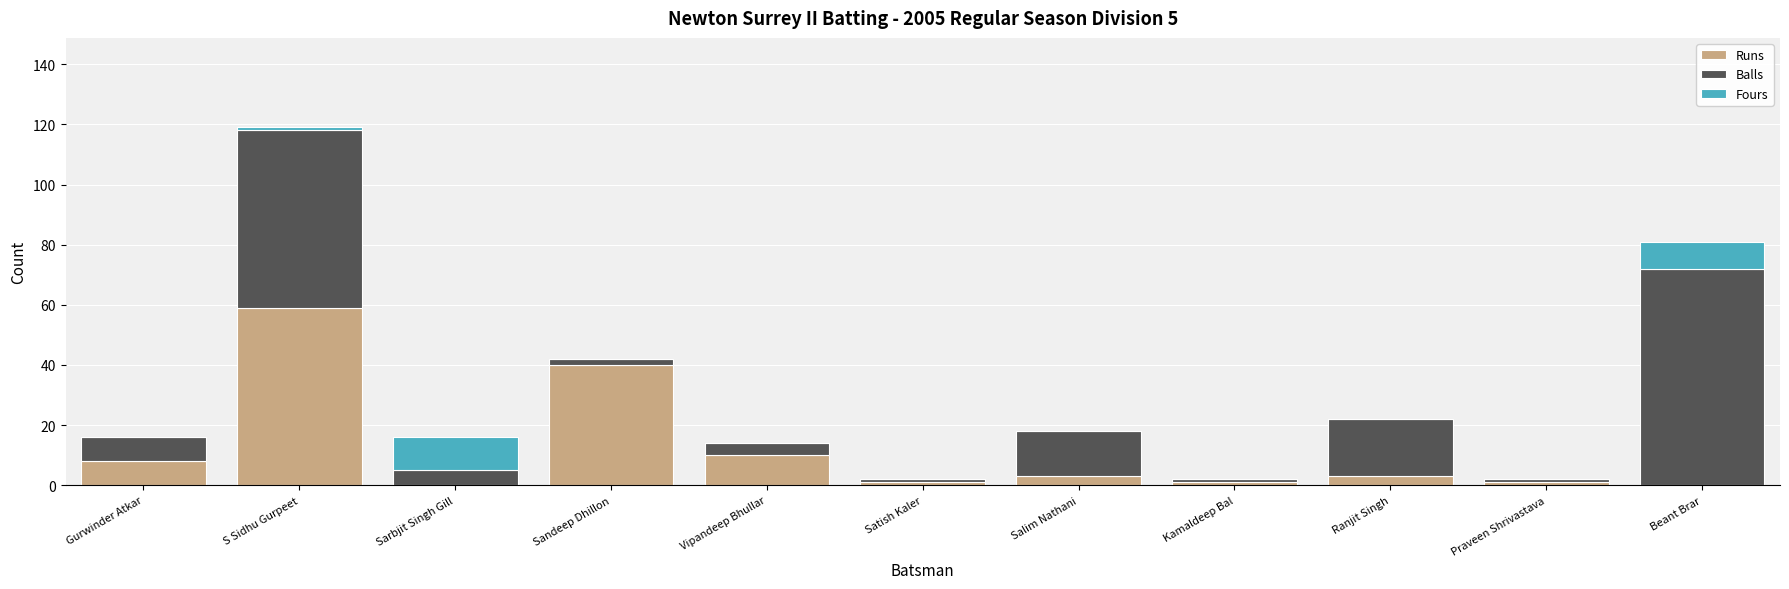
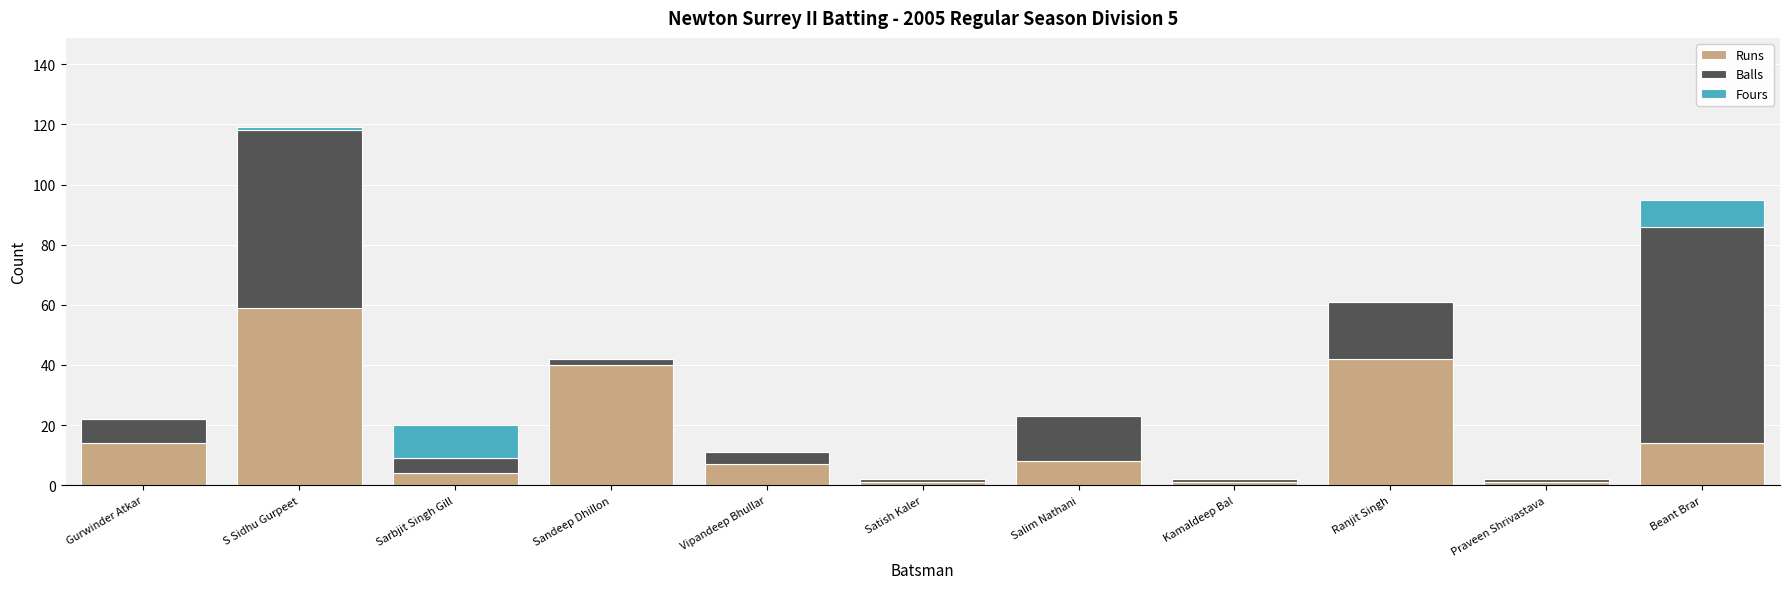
  {
    "Runs": {
-     "Gurwinder Atkar": 8,
+     "Gurwinder Atkar": 14,
      "S Sidhu Gurpeet": 59,
-     "Sarbjit Singh Gill": 0,
+     "Sarbjit Singh Gill": 4,
      "Sandeep Dhillon": 40,
-     "Vipandeep Bhullar": 10,
+     "Vipandeep Bhullar": 7,
      "Satish Kaler": 1,
-     "Salim Nathani": 3,
+     "Salim Nathani": 8,
      "Kamaldeep Bal": 1,
-     "Ranjit Singh": 3,
+     "Ranjit Singh": 42,
      "Praveen Shrivastava": 1,
-     "Beant Brar": 0
+     "Beant Brar": 14
    },
    "Balls": {
      "Gurwinder Atkar": 8,
      "S Sidhu Gurpeet": 59,
      "Sarbjit Singh Gill": 5,
      "Sandeep Dhillon": 2,
      "Vipandeep Bhullar": 4,
      "Satish Kaler": 1,
      "Salim Nathani": 15,
      "Kamaldeep Bal": 1,
      "Ranjit Singh": 19,
      "Praveen Shrivastava": 1,
      "Beant Brar": 72
    },
    "Fours": {
      "Gurwinder Atkar": 0,
      "S Sidhu Gurpeet": 1,
      "Sarbjit Singh Gill": 11,
      "Sandeep Dhillon": 0,
      "Vipandeep Bhullar": 0,
      "Satish Kaler": 0,
      "Salim Nathani": 0,
      "Kamaldeep Bal": 0,
      "Ranjit Singh": 0,
      "Praveen Shrivastava": 0,
      "Beant Brar": 9
    }
  }
